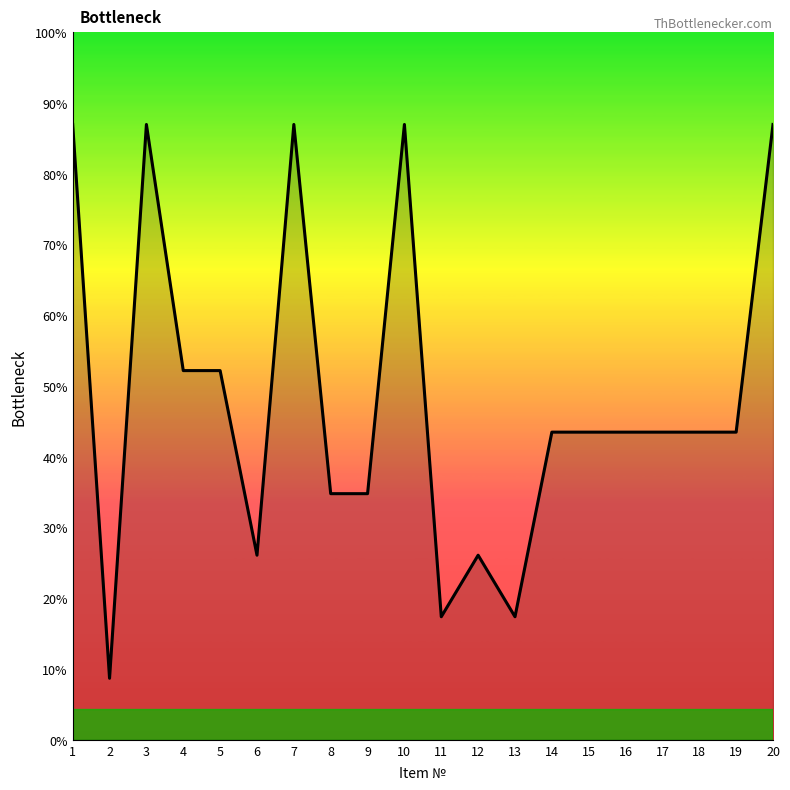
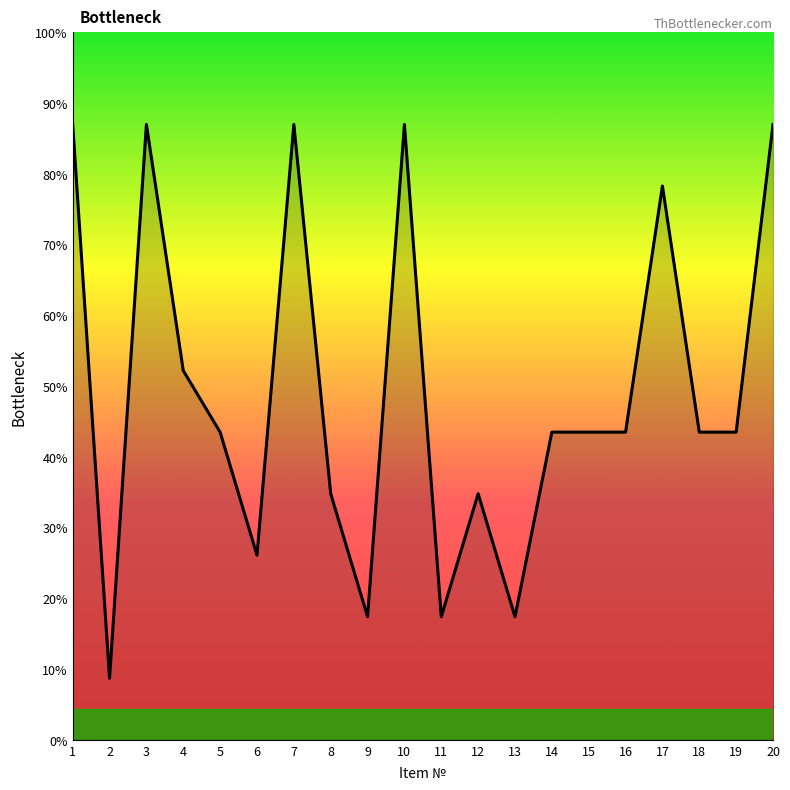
  {
    "1": "87%",
    "2": "9%",
    "3": "87%",
    "4": "52%",
-   "5": "52%",
+   "5": "43%",
    "6": "26%",
    "7": "87%",
    "8": "35%",
-   "9": "35%",
+   "9": "17%",
    "10": "87%",
    "11": "17%",
-   "12": "26%",
+   "12": "35%",
    "13": "17%",
    "14": "43%",
    "15": "43%",
    "16": "43%",
-   "17": "43%",
+   "17": "78%",
    "18": "43%",
    "19": "43%",
    "20": "87%"
  }
